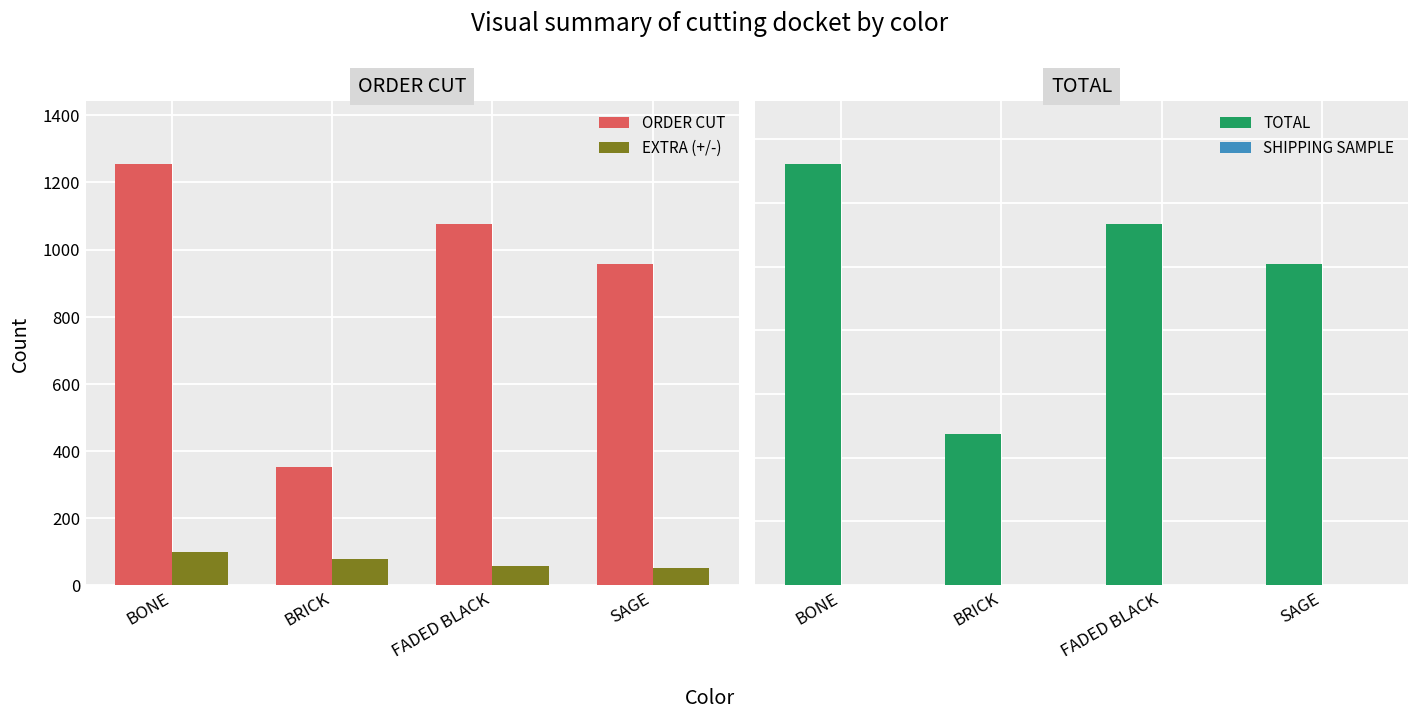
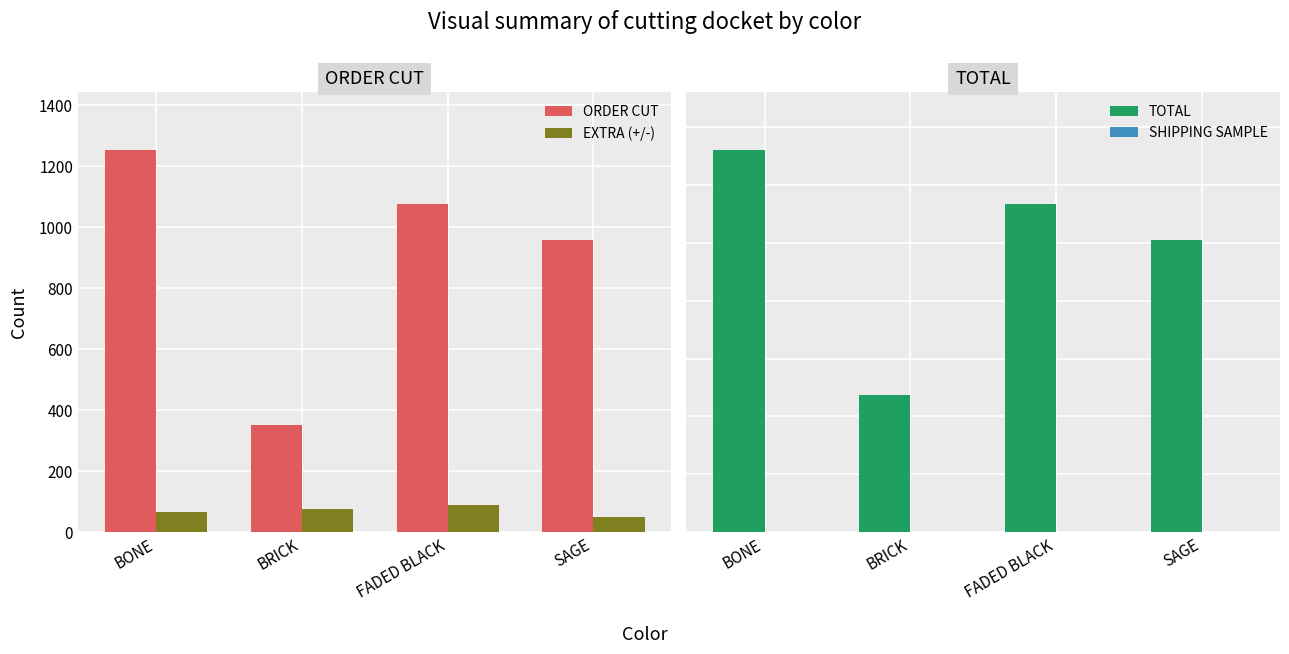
  {
    "ORDER CUT": {
      "ORDER CUT": {
        "BONE": 1250,
        "BRICK": 350,
        "FADED BLACK": 1080,
        "SAGE": 960
      },
      "EXTRA (+/-)": {
-       "BONE": 100,
+       "BONE": 70,
        "BRICK": 80,
-       "FADED BLACK": 60,
+       "FADED BLACK": 90,
        "SAGE": 50
      }
    }
  }
